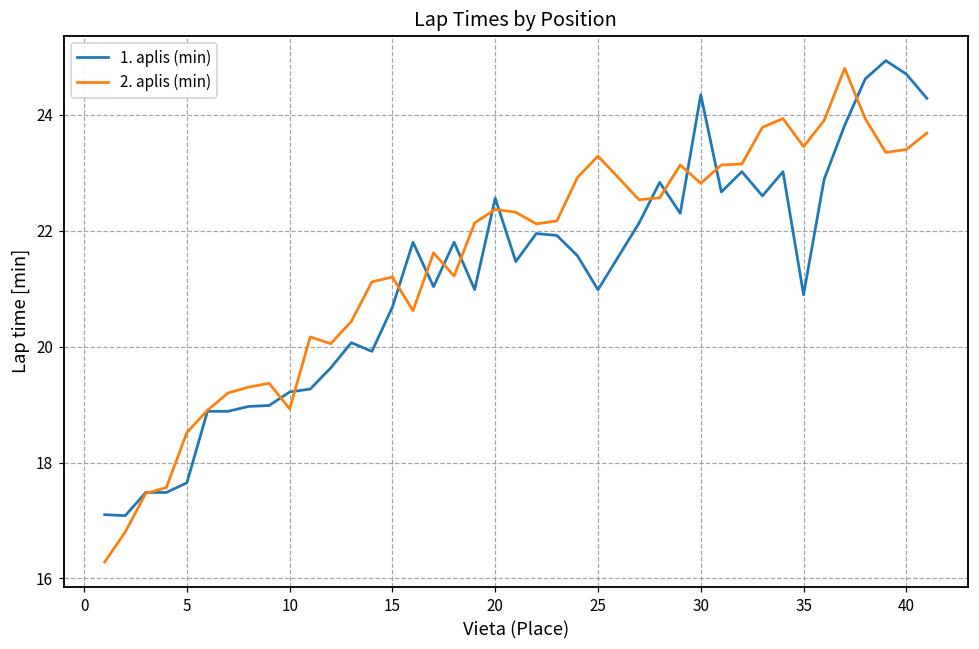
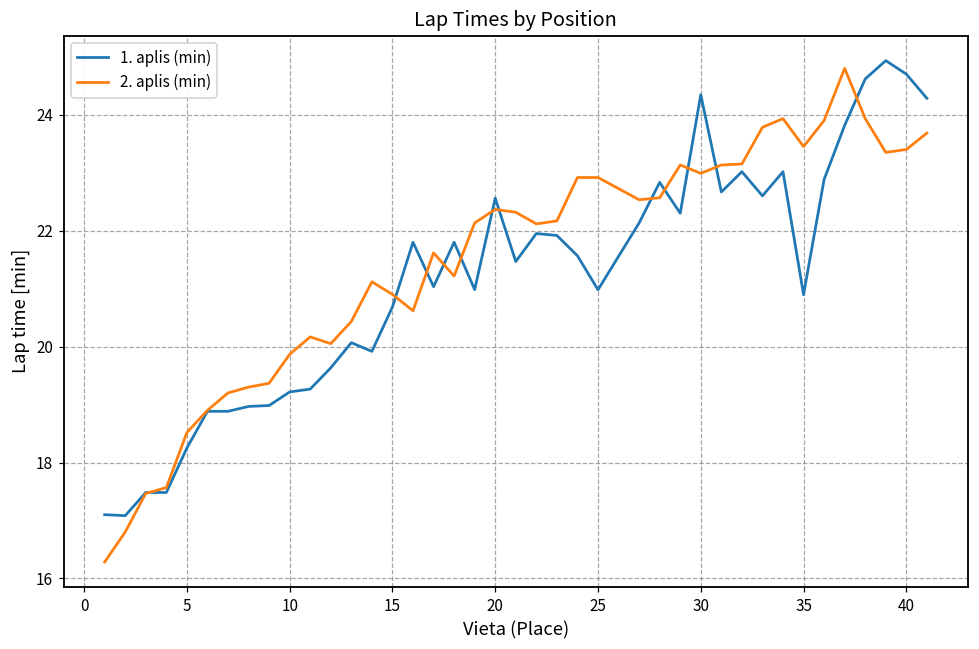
  {
    "1. aplis (min)": {
-     "5": 17.7,
+     "5": 18.3,
      "10": 19.2,
      "15": 20.7,
      "20": 22.6,
      "25": 21.0,
      "30": 24.3,
      "35": 20.9,
      "40": 24.7
    },
    "2. aplis (min)": {
      "5": 18.5,
-     "10": 18.9,
-     "15": 21.2,
+     "10": 19.9,
+     "15": 20.9,
      "20": 22.4,
-     "25": 23.3,
-     "30": 22.8,
+     "25": 22.9,
+     "30": 23.0,
      "35": 23.5,
      "40": 23.4
    }
  }
